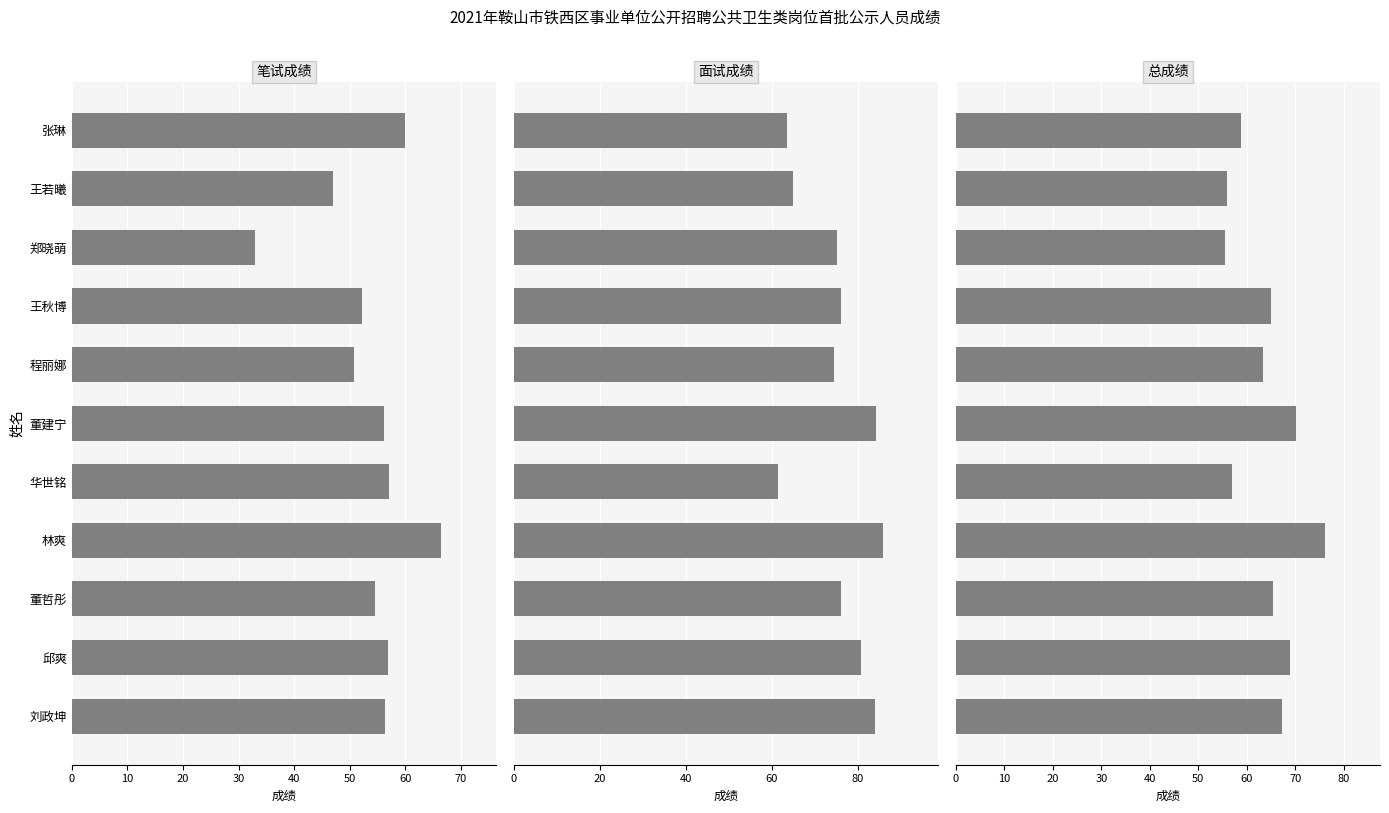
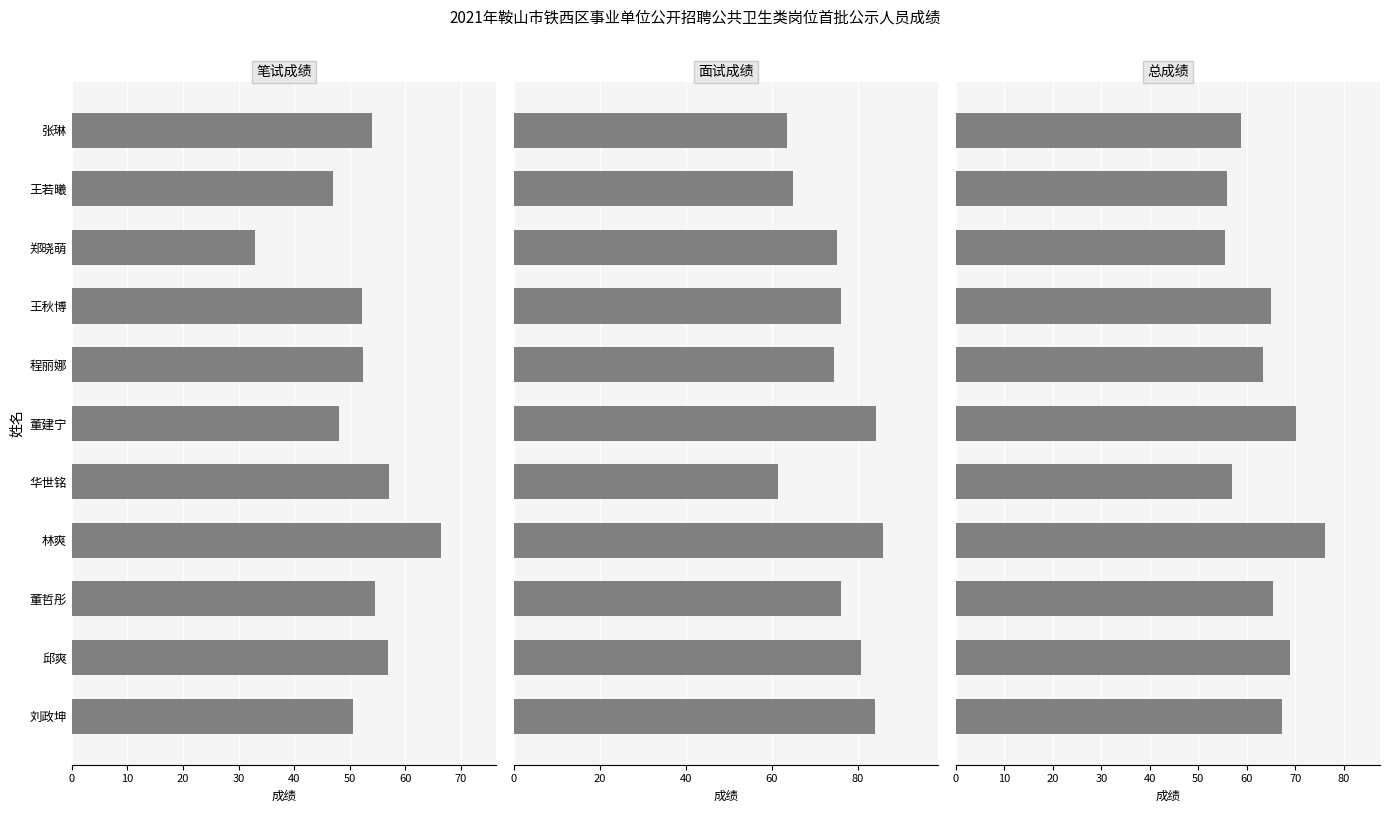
  {
    "笔试成绩": {
-     "张琳": 60,
+     "张琳": 54,
      "王若曦": 47,
      "郑晓萌": 33,
      "王秋博": 52,
-     "程丽娜": 51,
-     "董建宁": 56,
+     "程丽娜": 52,
+     "董建宁": 48,
      "华世铭": 57,
      "林爽": 66,
      "董哲彤": 55,
      "邱爽": 57,
-     "刘政坤": 56
+     "刘政坤": 51
    }
  }
